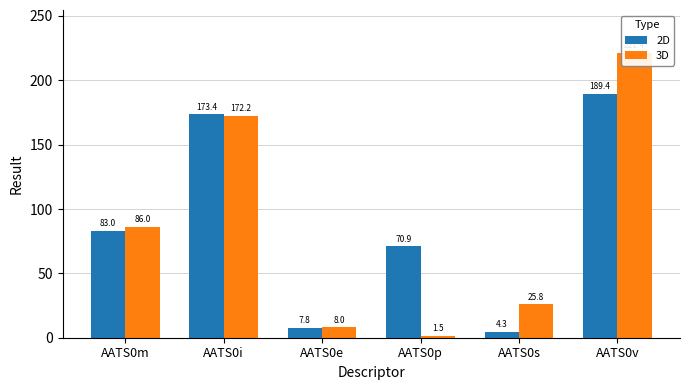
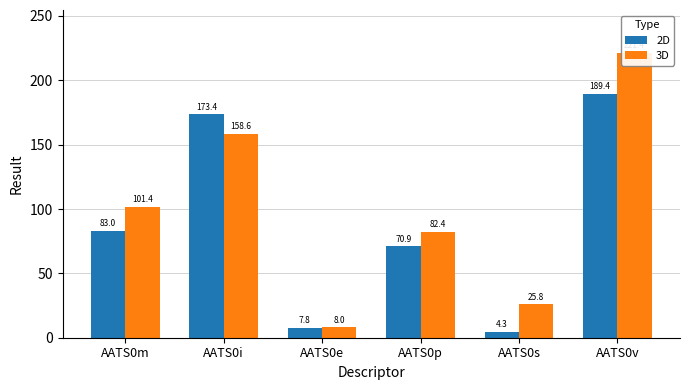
  {
    "2D": {
      "AATS0m": 83.0,
      "AATS0i": 173.4,
      "AATS0e": 7.8,
      "AATS0p": 70.9,
      "AATS0s": 4.3,
      "AATS0v": 189.4
    },
    "3D": {
-     "AATS0m": 86.0,
-     "AATS0i": 172.2,
+     "AATS0m": 101.4,
+     "AATS0i": 158.6,
      "AATS0e": 8.0,
-     "AATS0p": 1.5,
+     "AATS0p": 82.4,
      "AATS0s": 25.8
    }
  }
